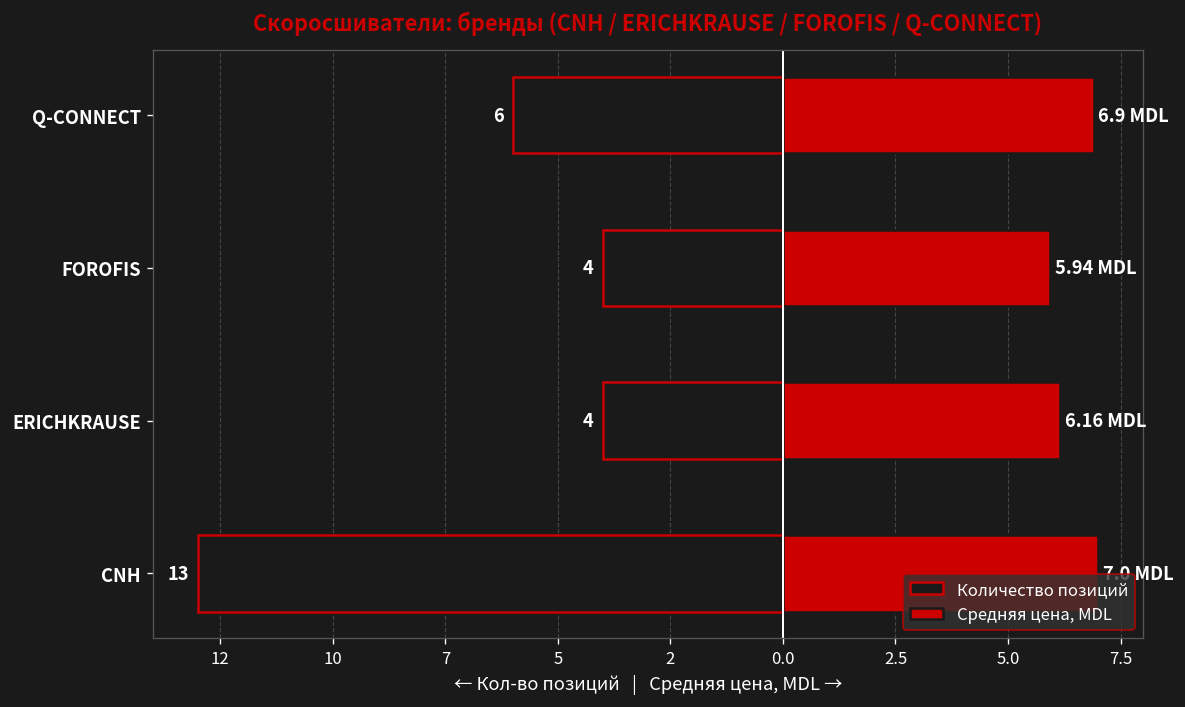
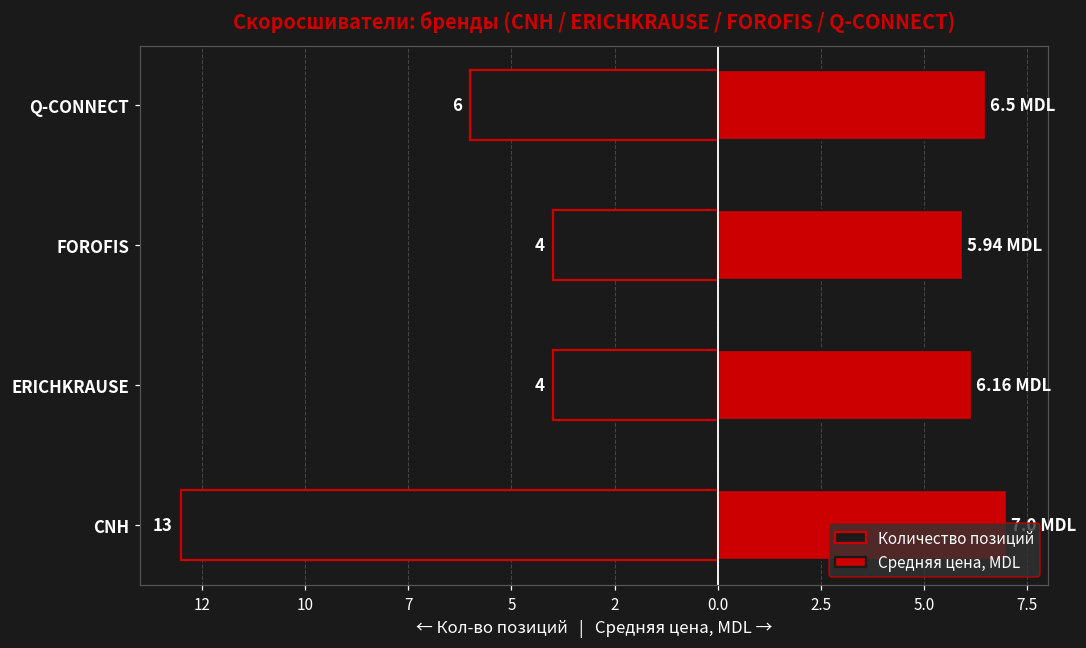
  {
    "Средняя цена, MDL": {
-     "Q-CONNECT": 6.9,
+     "Q-CONNECT": 6.5,
      "FOROFIS": 5.94,
      "ERICHKRAUSE": 6.16
    }
  }
